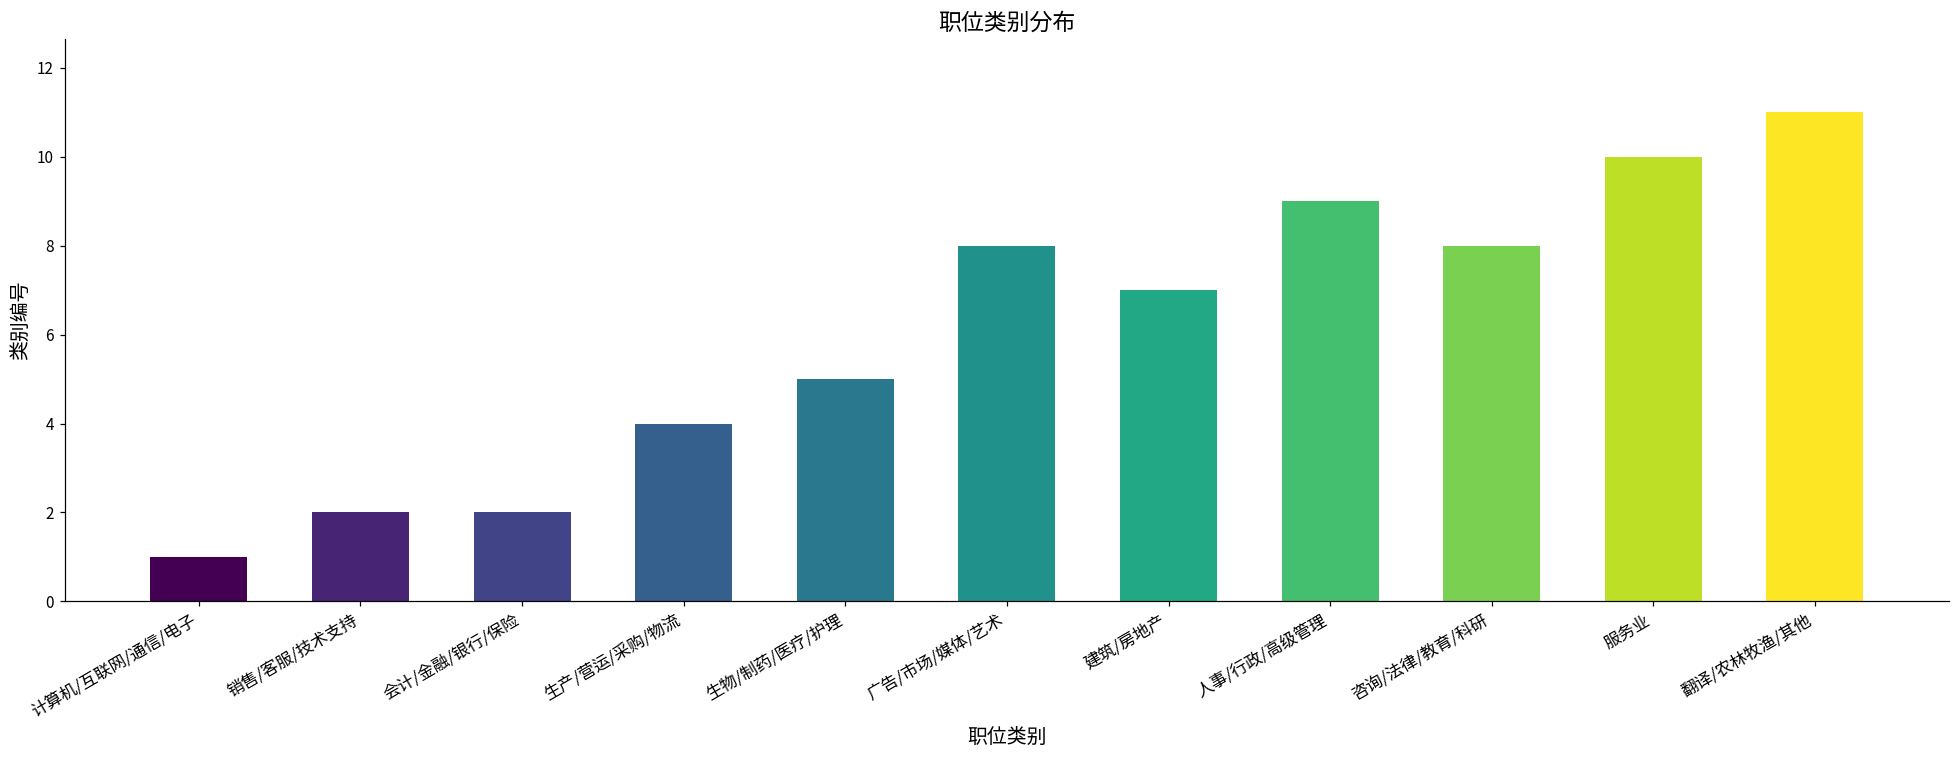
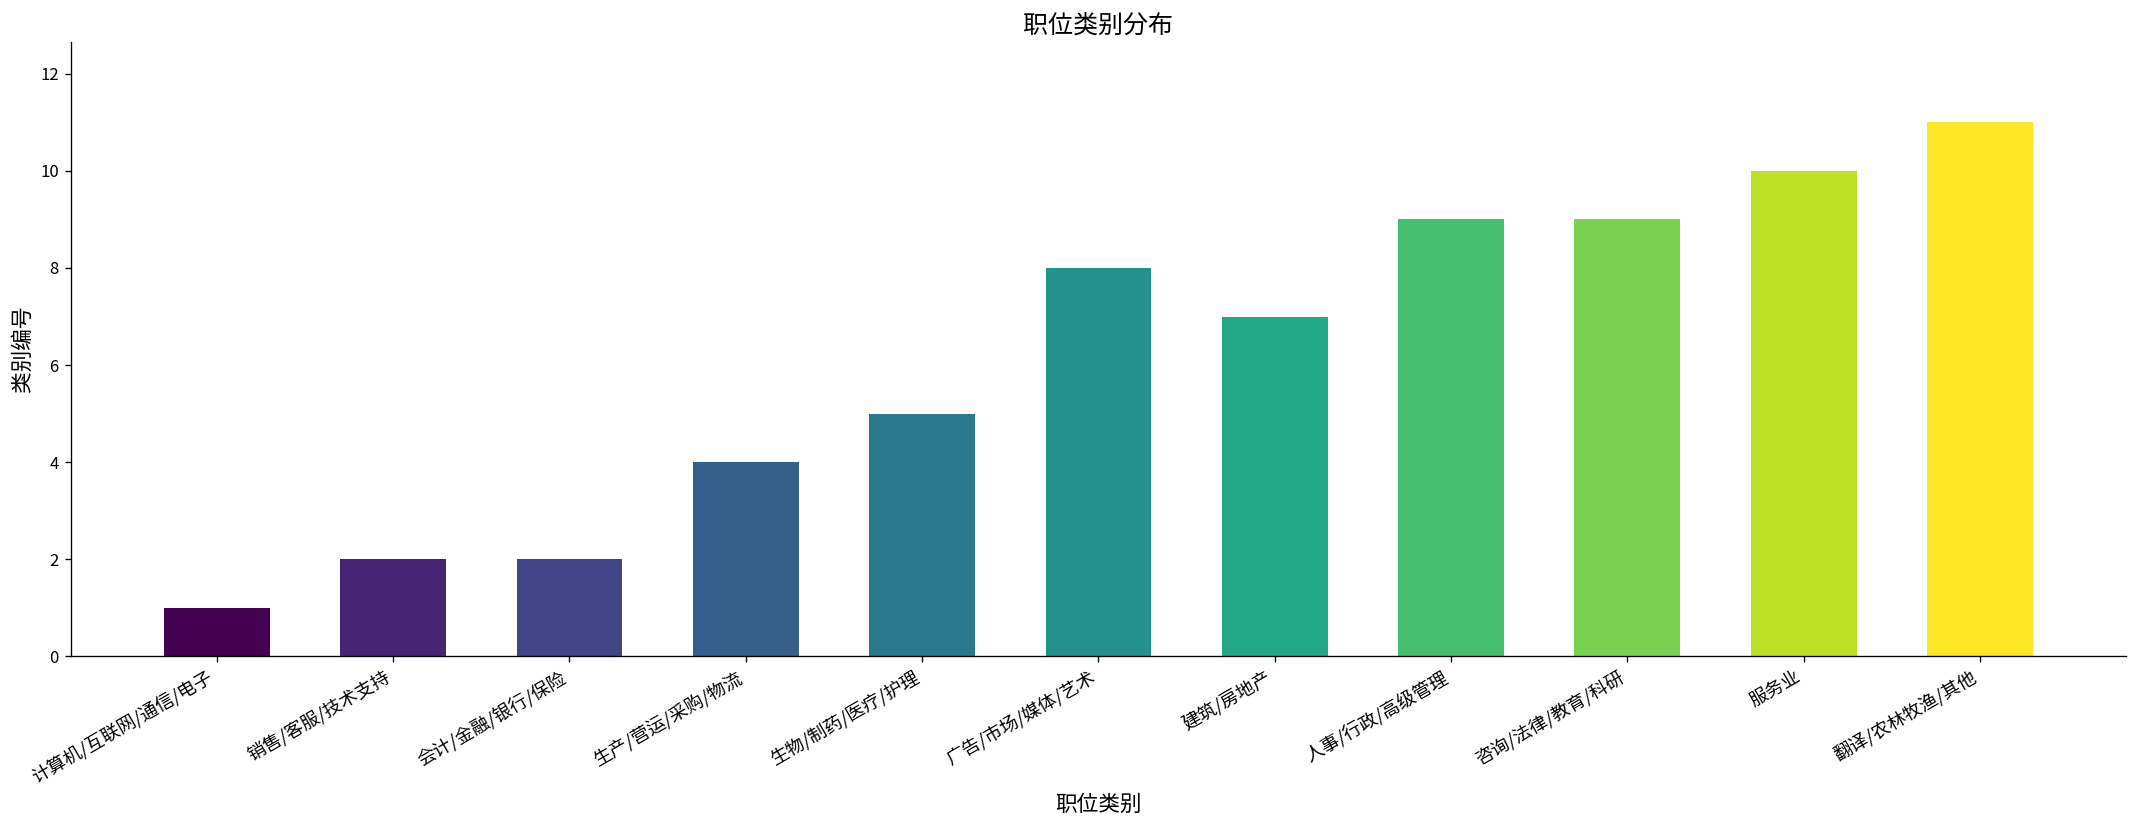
  {
    "计算机/互联网/通信/电子": 1,
    "销售/客服/技术支持": 2,
    "会计/金融/银行/保险": 2,
    "生产/营运/采购/物流": 4,
    "生物/制药/医疗/护理": 5,
    "广告/市场/媒体/艺术": 8,
    "建筑/房地产": 7,
    "人事/行政/高级管理": 9,
-   "咨询/法律/教育/科研": 8,
+   "咨询/法律/教育/科研": 9,
    "服务业": 10,
    "翻译/农林牧渔/其他": 11
  }
